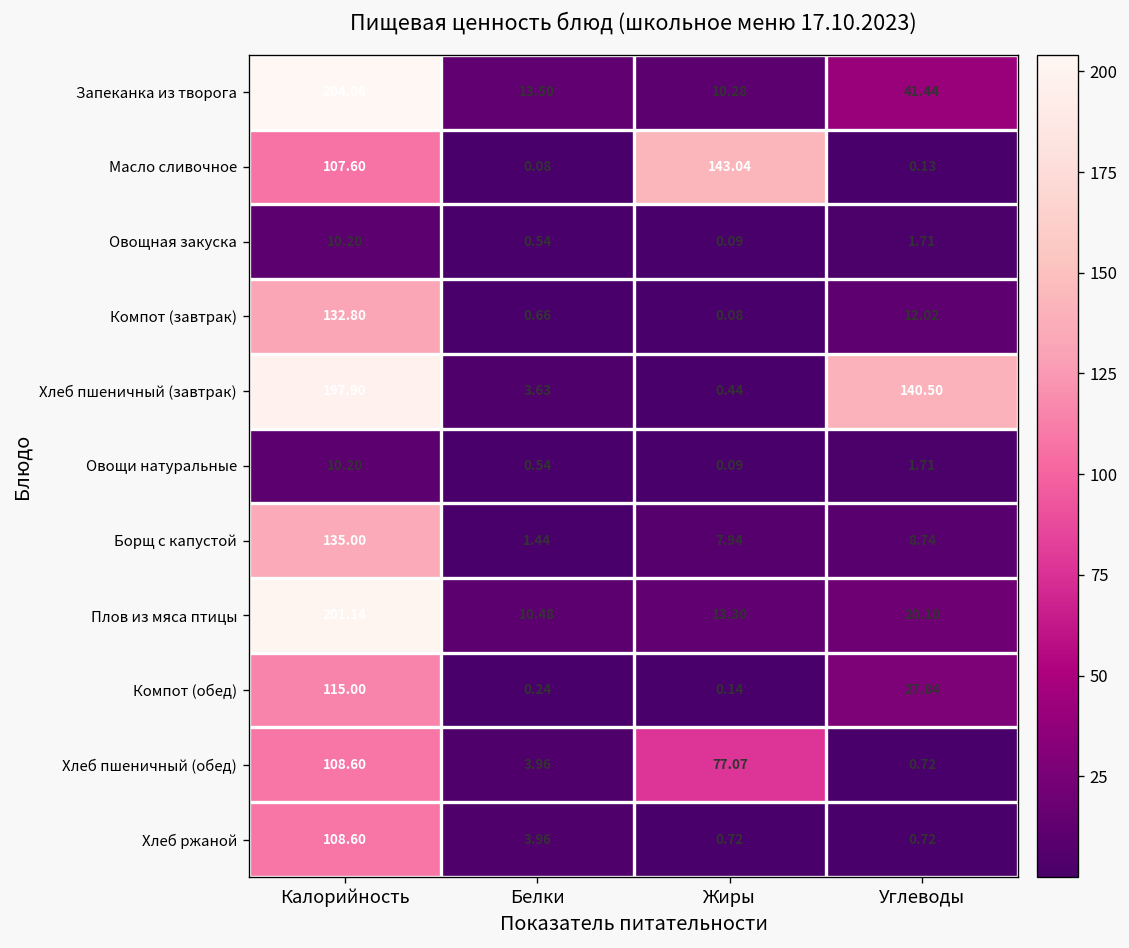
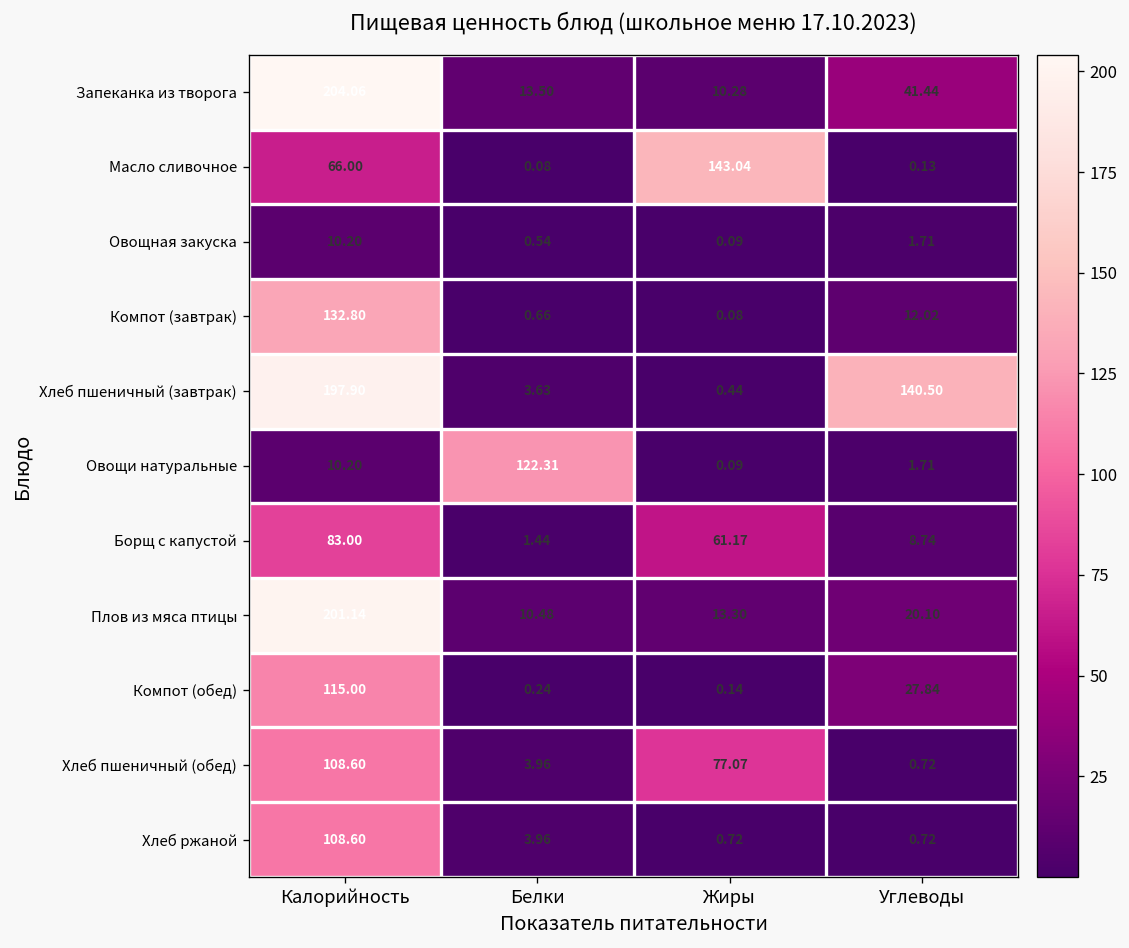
  {
    "Запеканка из творога": {
      "Белки": 13.50,
      "Жиры": 10.28,
      "Углеводы": 41.44
    },
    "Масло сливочное": {
-     "Калорийность": 107.60,
+     "Калорийность": 66.00,
      "Белки": 0.08,
      "Жиры": 143.04,
      "Углеводы": 0.13
    },
    "Овощная закуска": {
      "Калорийность": 10.20,
      "Белки": 0.54,
      "Жиры": 0.09,
      "Углеводы": 1.71
    },
    "Компот (завтрак)": {
      "Калорийность": 132.80,
      "Белки": 0.66,
      "Жиры": 0.08,
      "Углеводы": 12.02
    },
    "Хлеб пшеничный (завтрак)": {
      "Белки": 3.63,
      "Жиры": 0.44,
      "Углеводы": 140.50
    },
    "Овощи натуральные": {
      "Калорийность": 10.20,
-     "Белки": 0.54,
+     "Белки": 122.31,
      "Жиры": 0.09,
      "Углеводы": 1.71
    },
    "Борщ с капустой": {
-     "Калорийность": 135.00,
+     "Калорийность": 83.00,
      "Белки": 1.44,
-     "Жиры": 7.94,
+     "Жиры": 61.17,
      "Углеводы": 8.74
    },
    "Плов из мяса птицы": {
      "Белки": 10.48,
      "Жиры": 13.30,
      "Углеводы": 20.10
    },
    "Компот (обед)": {
      "Калорийность": 115.00,
      "Белки": 0.24,
      "Жиры": 0.14,
      "Углеводы": 27.84
    },
    "Хлеб пшеничный (обед)": {
      "Калорийность": 108.60,
      "Белки": 3.96,
      "Жиры": 77.07,
      "Углеводы": 0.72
    },
    "Хлеб ржаной": {
      "Калорийность": 108.60,
      "Белки": 3.96,
      "Жиры": 0.72,
      "Углеводы": 0.72
    }
  }
